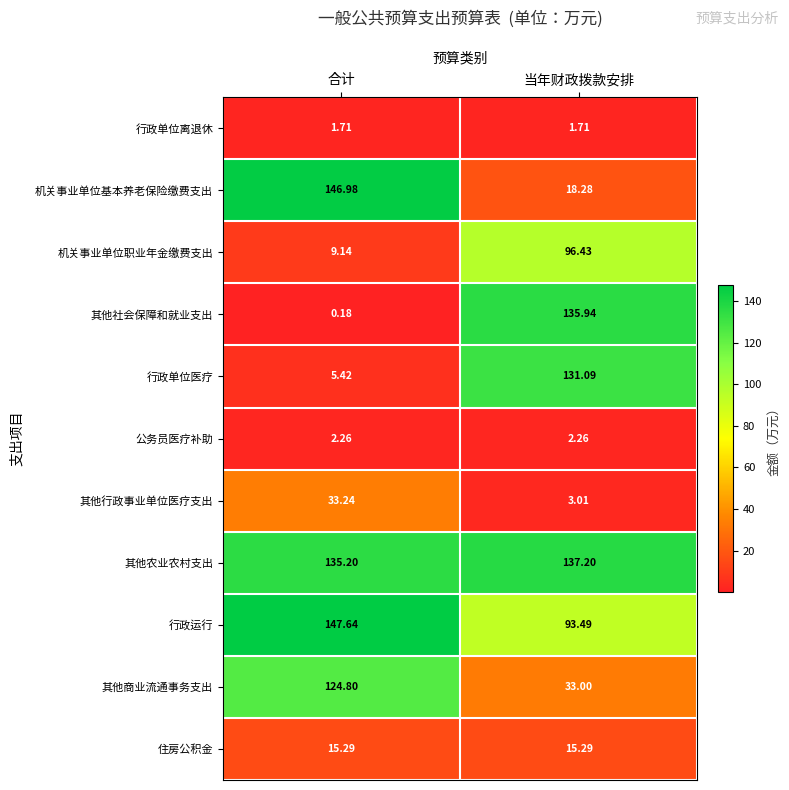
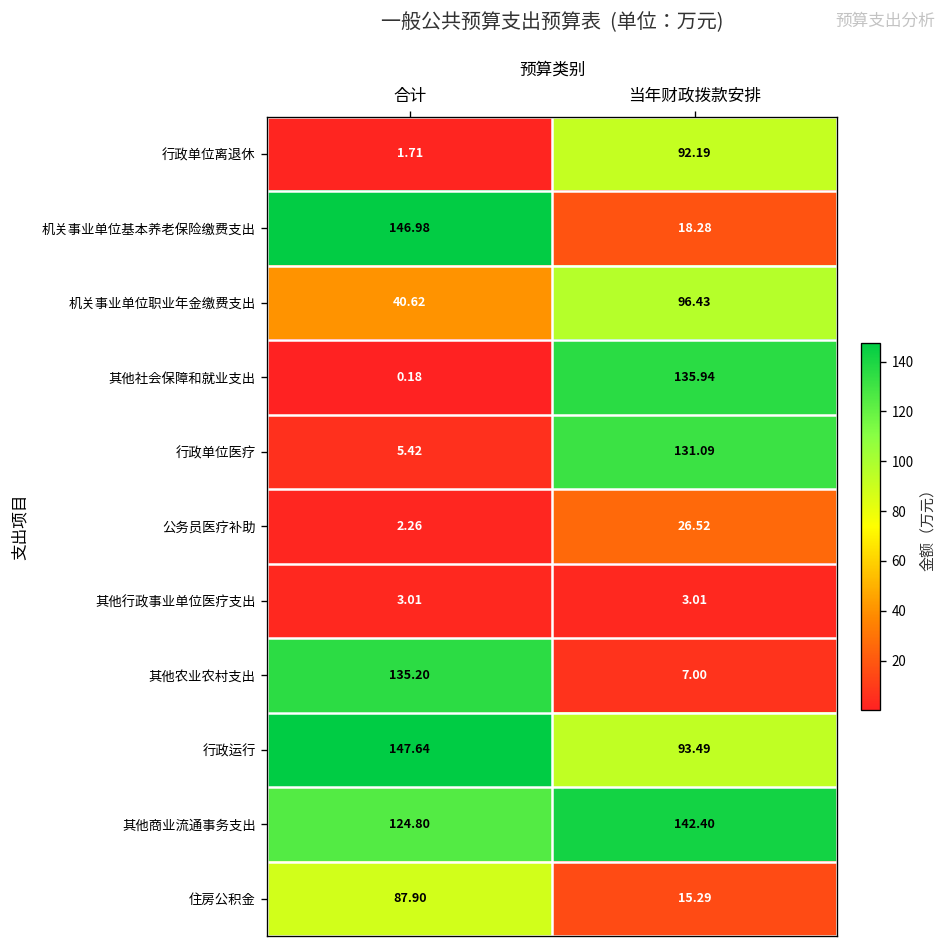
  {
    "行政单位离退休": {
      "合计": 1.71,
-     "当年财政拨款安排": 1.71
+     "当年财政拨款安排": 92.19
    },
    "机关事业单位基本养老保险缴费支出": {
      "合计": 146.98,
      "当年财政拨款安排": 18.28
    },
    "机关事业单位职业年金缴费支出": {
-     "合计": 9.14,
+     "合计": 40.62,
      "当年财政拨款安排": 96.43
    },
    "其他社会保障和就业支出": {
      "合计": 0.18,
      "当年财政拨款安排": 135.94
    },
    "行政单位医疗": {
      "合计": 5.42,
      "当年财政拨款安排": 131.09
    },
    "公务员医疗补助": {
      "合计": 2.26,
-     "当年财政拨款安排": 2.26
+     "当年财政拨款安排": 26.52
    },
    "其他行政事业单位医疗支出": {
-     "合计": 33.24,
+     "合计": 3.01,
      "当年财政拨款安排": 3.01
    },
    "其他农业农村支出": {
      "合计": 135.20,
-     "当年财政拨款安排": 137.20
+     "当年财政拨款安排": 7.00
    },
    "行政运行": {
      "合计": 147.64,
      "当年财政拨款安排": 93.49
    },
    "其他商业流通事务支出": {
      "合计": 124.80,
-     "当年财政拨款安排": 33.00
+     "当年财政拨款安排": 142.40
    },
    "住房公积金": {
-     "合计": 15.29,
+     "合计": 87.90,
      "当年财政拨款安排": 15.29
    }
  }
